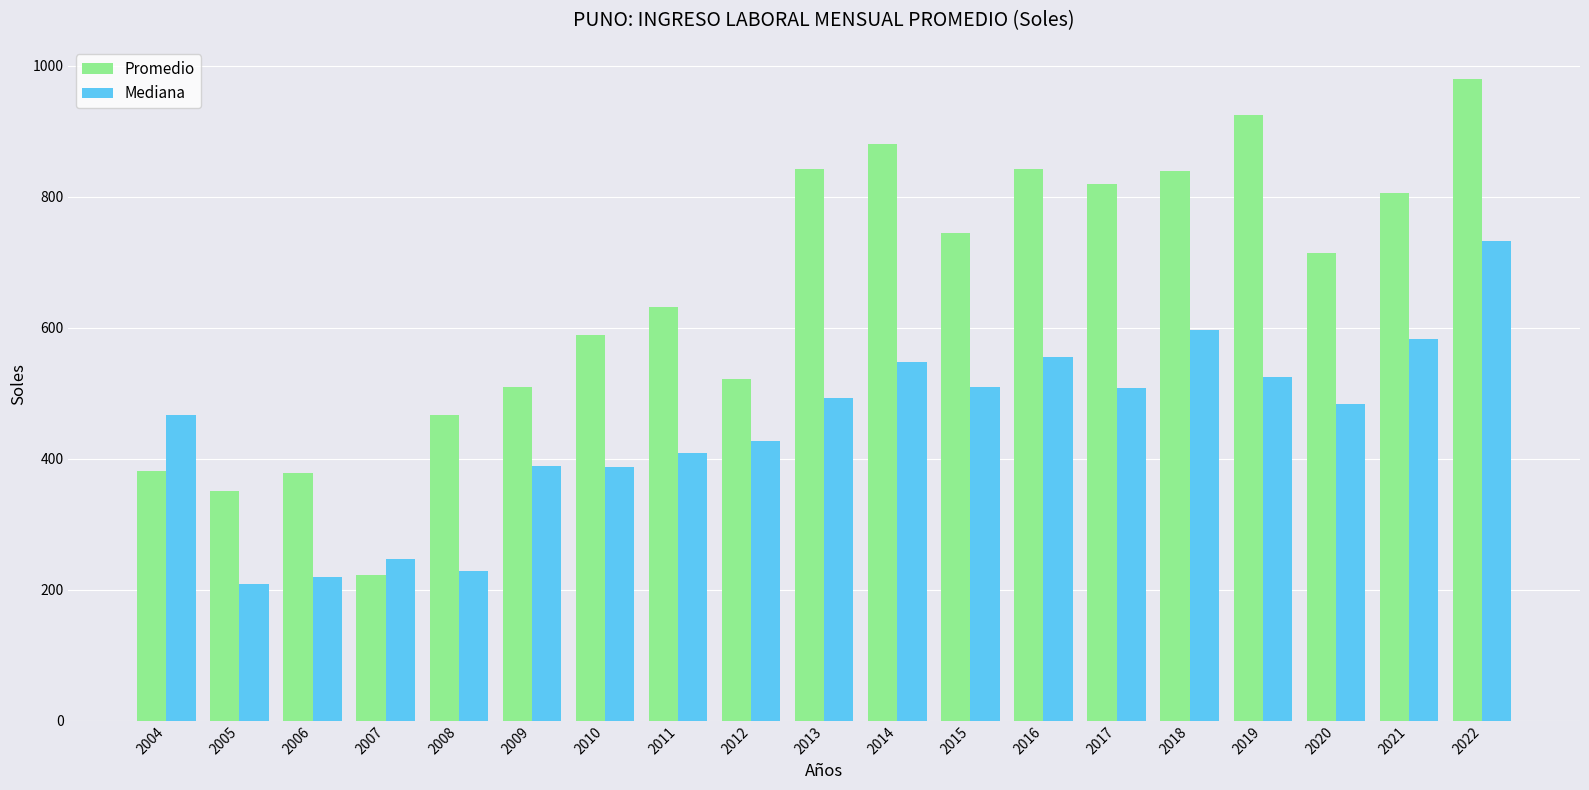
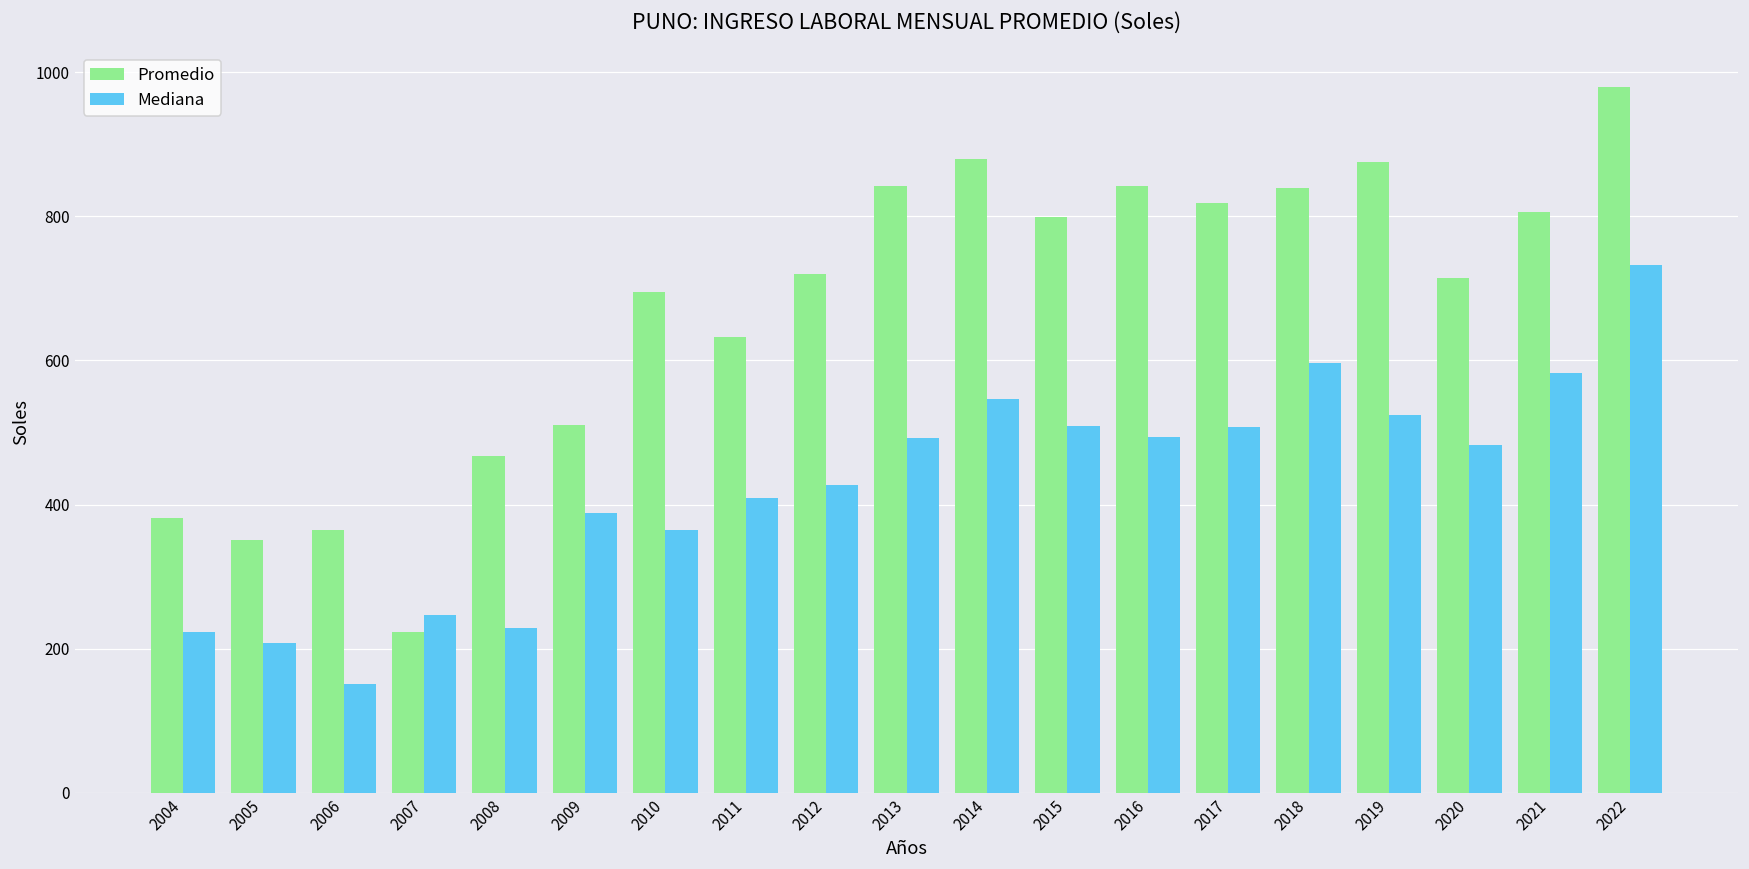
  {
    "Promedio": {
      "2004": 380,
      "2005": 350,
-     "2006": 380,
+     "2006": 370,
      "2007": 220,
      "2008": 470,
      "2009": 510,
-     "2010": 590,
+     "2010": 690,
      "2011": 630,
-     "2012": 520,
+     "2012": 720,
      "2013": 840,
      "2014": 880,
-     "2015": 740,
+     "2015": 800,
      "2016": 840,
      "2017": 820,
      "2018": 840,
-     "2019": 920,
+     "2019": 880,
      "2020": 710,
      "2021": 810,
      "2022": 980
    },
    "Mediana": {
-     "2004": 470,
+     "2004": 220,
      "2005": 210,
-     "2006": 220,
+     "2006": 150,
      "2007": 250,
      "2008": 230,
      "2009": 390,
-     "2010": 390,
+     "2010": 360,
      "2011": 410,
      "2012": 430,
      "2013": 490,
      "2014": 550,
      "2015": 510,
-     "2016": 550,
+     "2016": 490,
      "2017": 510,
      "2018": 600,
      "2019": 520,
      "2020": 480,
      "2021": 580,
      "2022": 730
    }
  }
